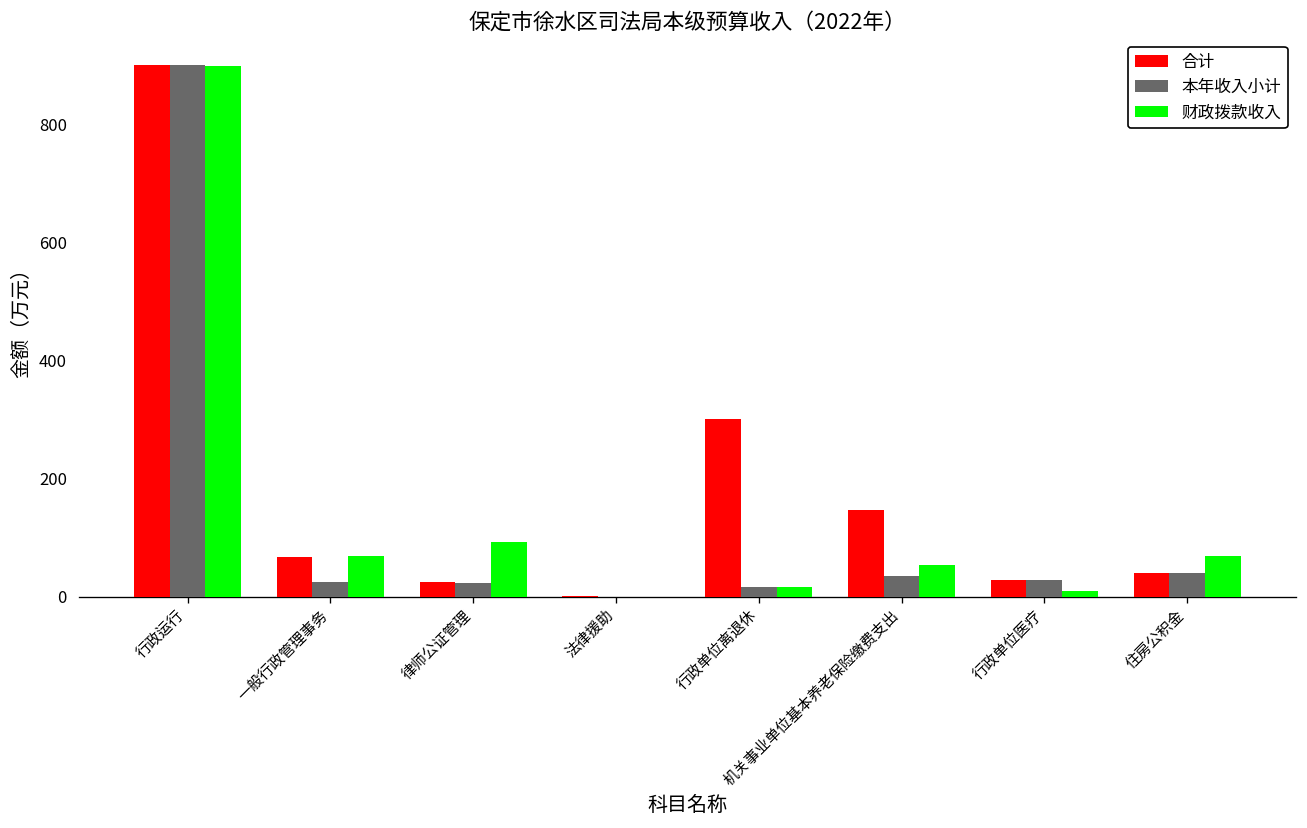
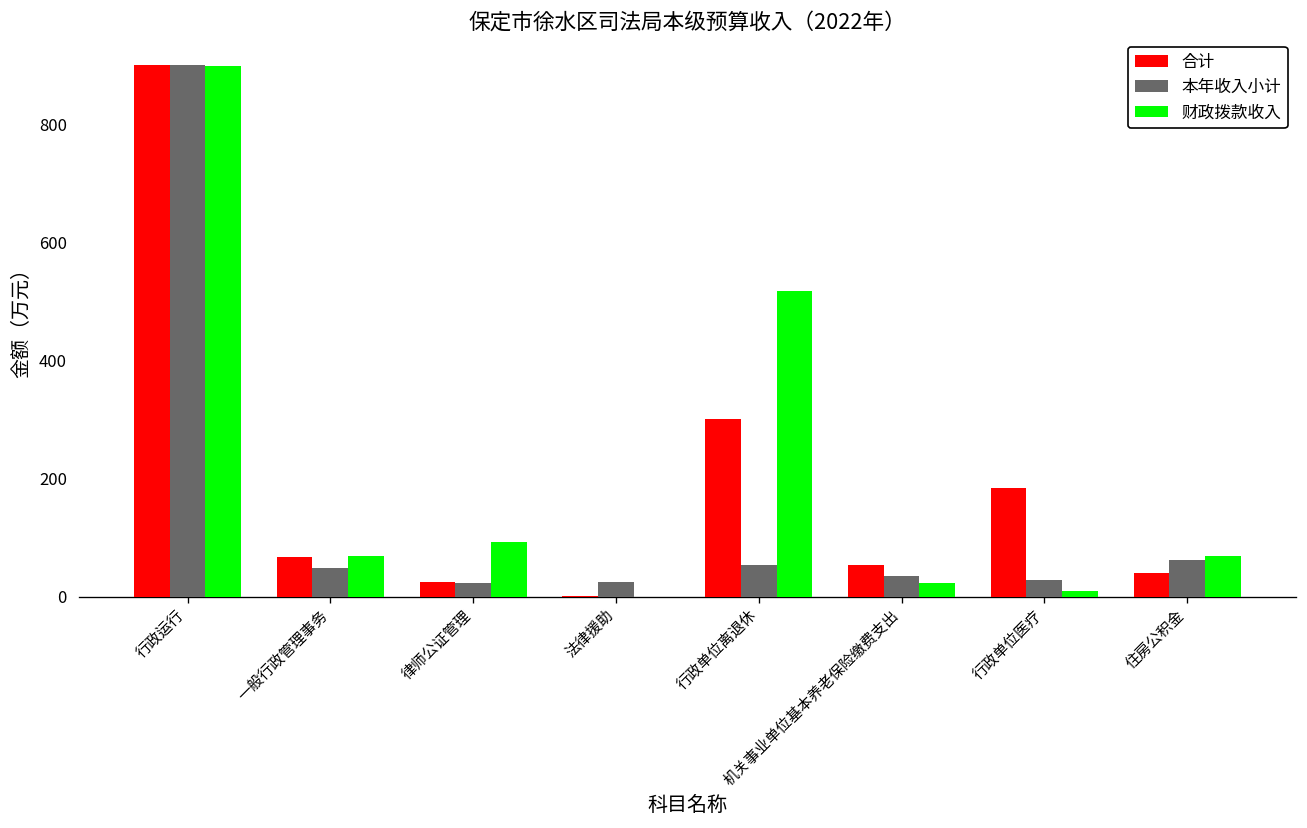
  {
    "合计": {
      "行政运行": 900,
      "一般行政管理事务": 70,
      "律师公证管理": 30,
      "行政单位离退休": 300,
-     "机关事业单位基本养老保险缴费支出": 150,
-     "行政单位医疗": 30,
+     "机关事业单位基本养老保险缴费支出": 50,
+     "行政单位医疗": 180,
      "住房公积金": 40
    },
    "本年收入小计": {
      "行政运行": 900,
-     "一般行政管理事务": 20,
+     "一般行政管理事务": 50,
      "律师公证管理": 20,
-     "法律援助": 0,
-     "行政单位离退休": 20,
+     "法律援助": 30,
+     "行政单位离退休": 50,
      "机关事业单位基本养老保险缴费支出": 30,
      "行政单位医疗": 30,
-     "住房公积金": 40
+     "住房公积金": 60
    },
    "财政拨款收入": {
      "行政运行": 900,
      "一般行政管理事务": 70,
      "律师公证管理": 90,
      "法律援助": 0,
-     "行政单位离退休": 20,
-     "机关事业单位基本养老保险缴费支出": 50,
+     "行政单位离退休": 520,
+     "机关事业单位基本养老保险缴费支出": 20,
      "行政单位医疗": 10,
      "住房公积金": 70
    }
  }
